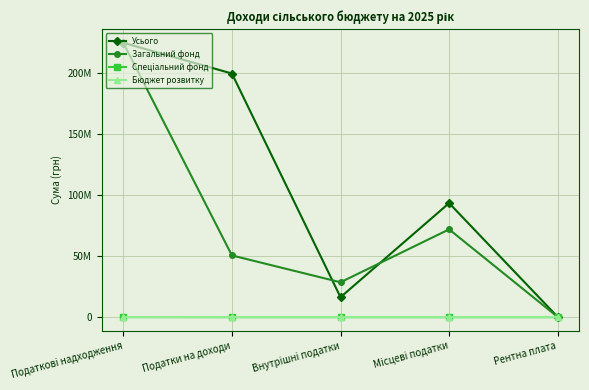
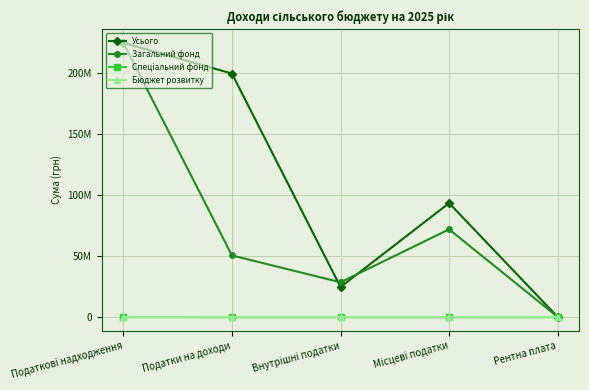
  {
    "Усього": {
      "Податки на доходи": 200000000,
-     "Внутрішні податки": 16000000,
+     "Внутрішні податки": 25000000,
      "Місцеві податки": 94000000
    },
    "Загальний фонд": {
      "Податки на доходи": 51000000,
      "Внутрішні податки": 29000000,
      "Місцеві податки": 72000000
    },
    "Бюджет розвитку": {
      "Податкові надходження": 0,
      "Податки на доходи": 0,
      "Внутрішні податки": 0,
      "Місцеві податки": 0
    }
  }
